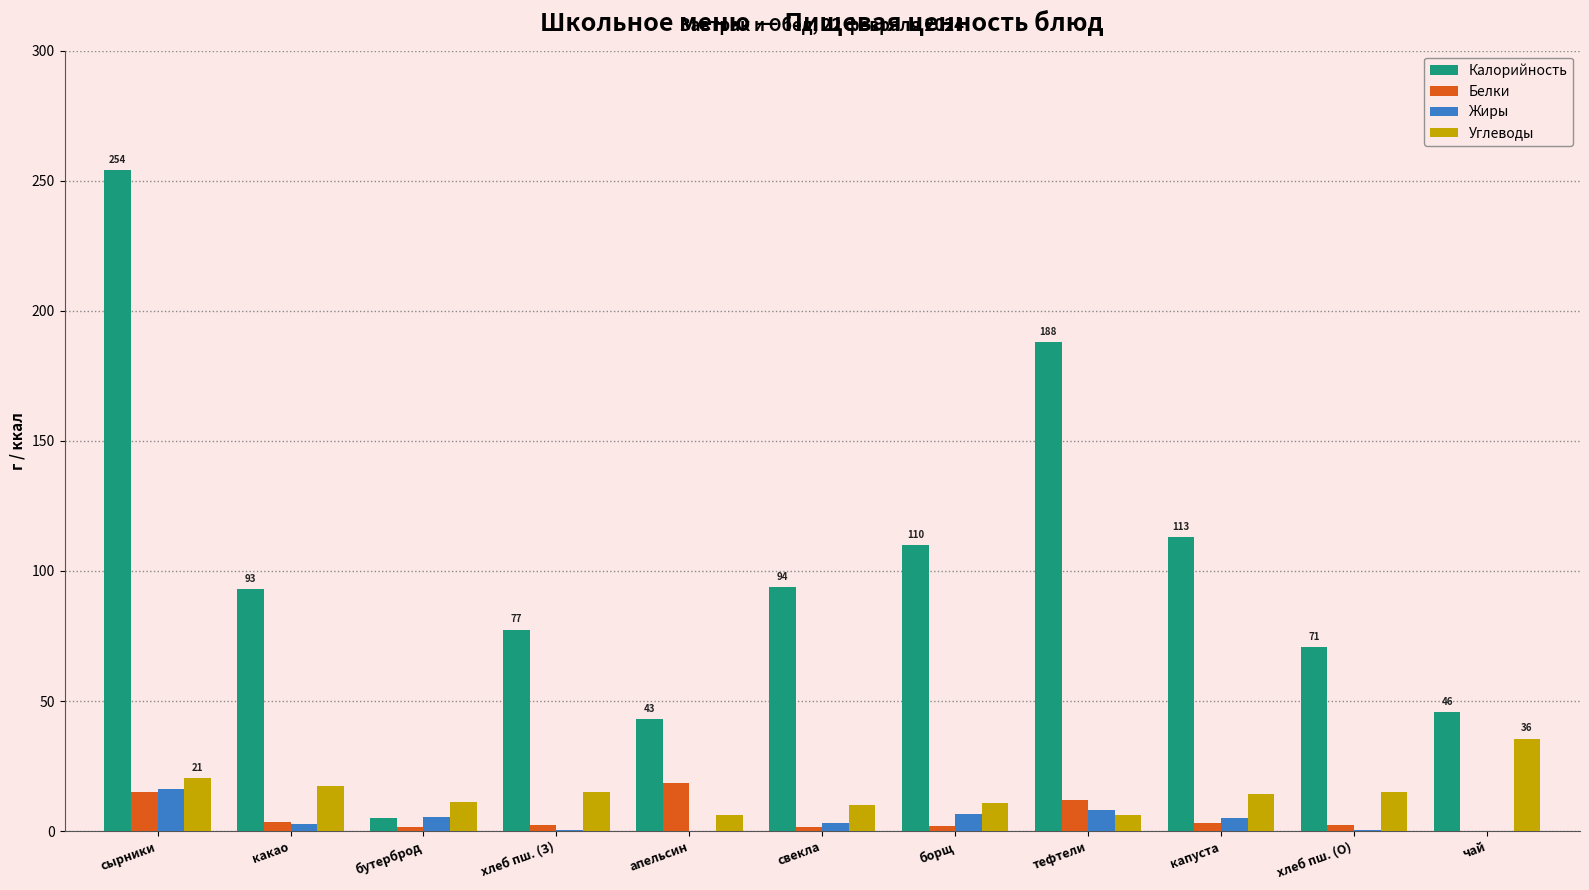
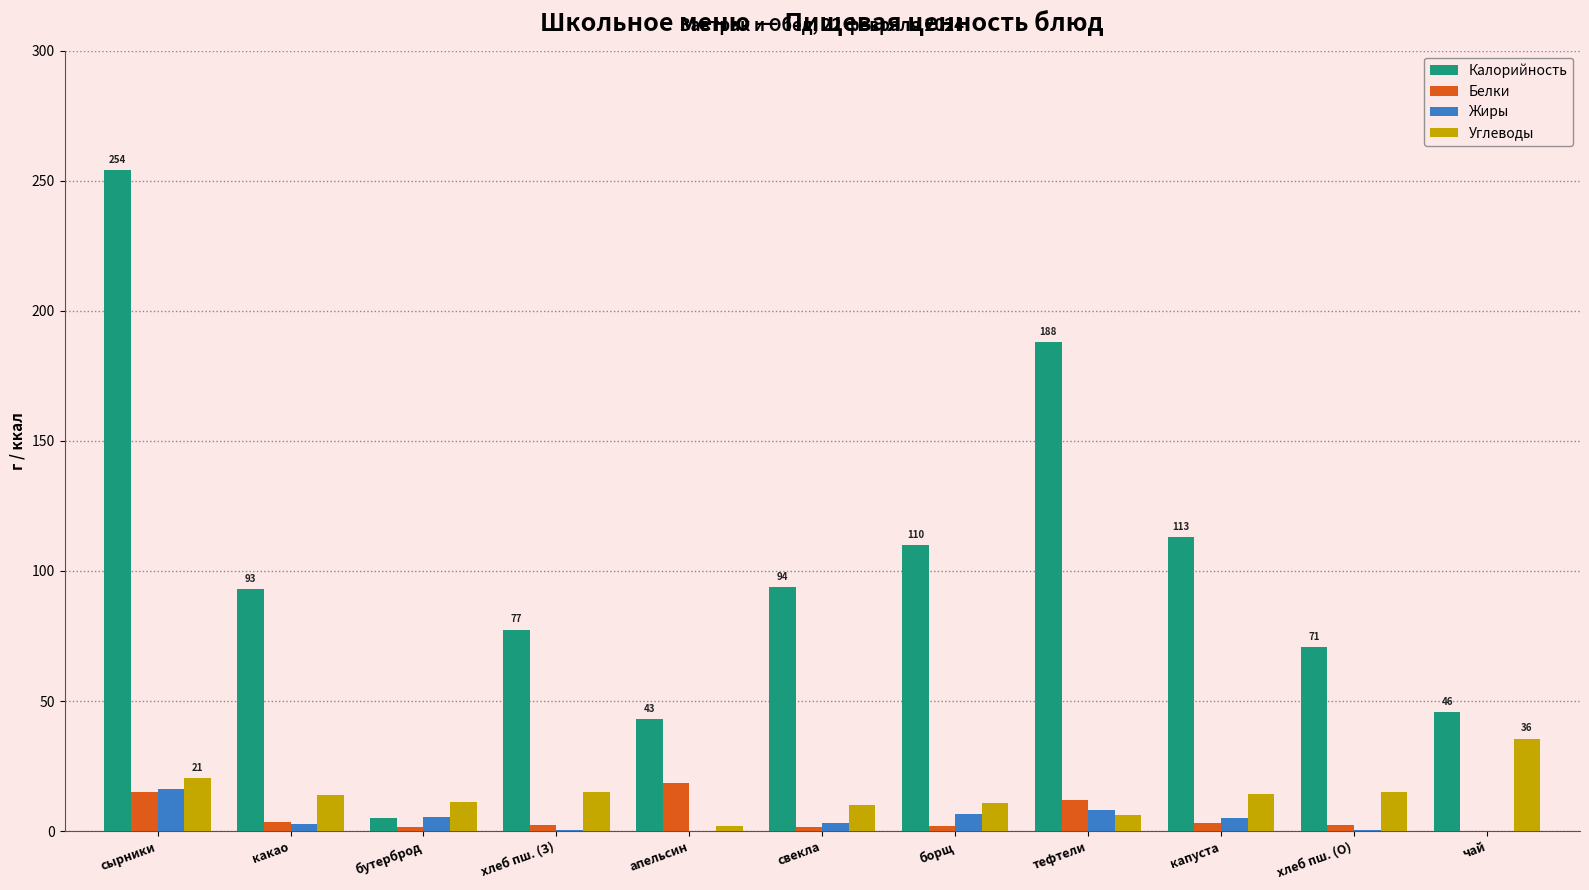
  {
    "Калорийность": {
      "сырники": 254,
      "какао": 93,
      "хлеб пш. (З)": 77,
      "апельсин": 43,
      "свекла": 94,
      "борщ": 110,
      "тефтели": 188,
      "капуста": 113,
      "хлеб пш. (О)": 71,
      "чай": 46
    },
    "Белки": {
      "сырники": 15,
      "какао": 4,
      "бутерброд": 2,
      "хлеб пш. (З)": 2,
      "апельсин": 19,
      "свекла": 1,
      "борщ": 2,
      "тефтели": 12,
      "капуста": 3,
      "хлеб пш. (О)": 2
    },
    "Жиры": {
      "сырники": 16,
      "какао": 3,
      "бутерброд": 5,
      "свекла": 3,
      "борщ": 7,
      "тефтели": 8,
      "капуста": 5,
      "чай": 0
    },
    "Углеводы": {
-     "какао": 18,
+     "какао": 14,
      "бутерброд": 11,
      "хлеб пш. (З)": 15,
-     "апельсин": 6,
+     "апельсин": 2,
      "свекла": 10,
      "борщ": 11,
      "тефтели": 6,
      "капуста": 14,
      "хлеб пш. (О)": 15
    }
  }
